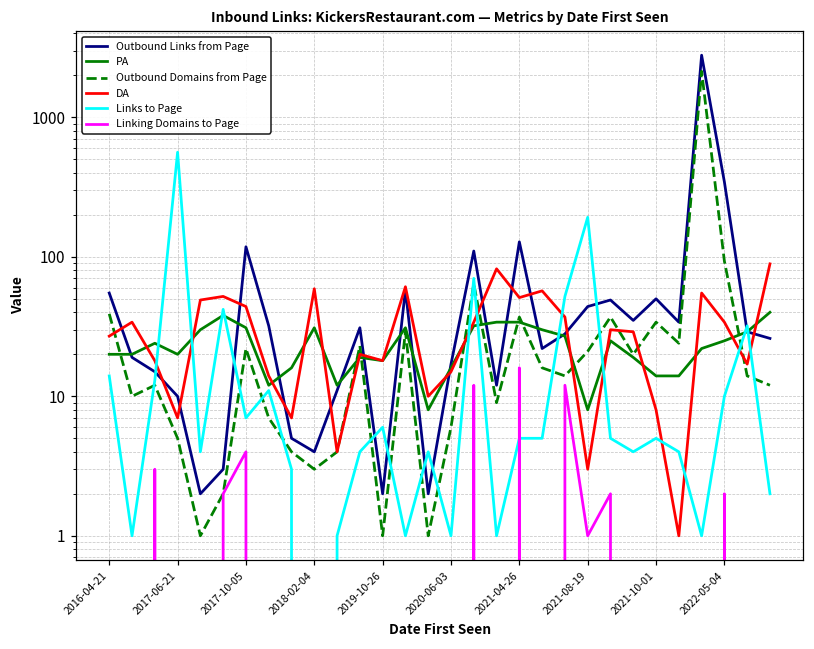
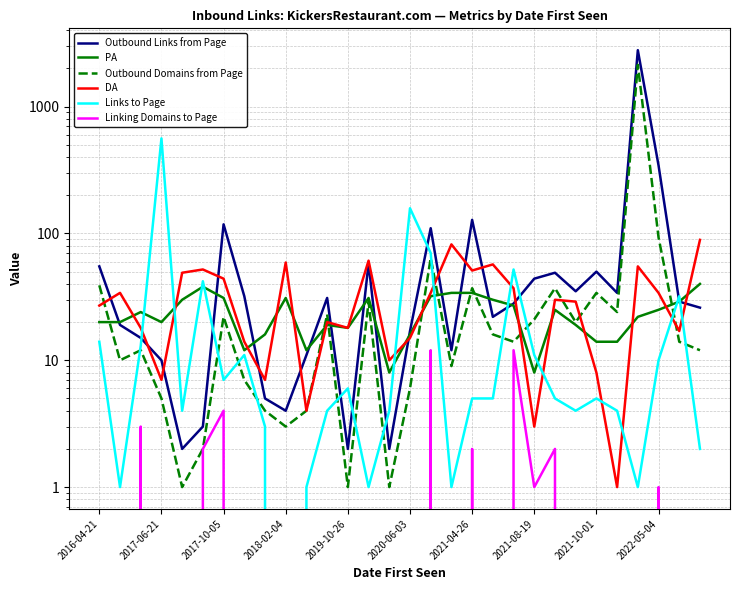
  {
    "Outbound Links from Page": {
      "2016-04-21": 55,
      "2017-06-21": 10,
      "2017-10-05": 120,
      "2018-02-04": 4,
      "2019-10-26": 2,
      "2020-06-03": 17,
      "2021-04-26": 130,
      "2021-08-19": 44,
      "2021-10-01": 50,
      "2022-05-04": 340
    },
    "DA": {
      "2016-04-21": 27,
      "2017-06-21": 7,
      "2017-10-05": 44,
      "2018-02-04": 60,
      "2020-06-03": 15,
      "2021-04-26": 51,
      "2021-08-19": 3,
      "2021-10-01": 8,
      "2022-05-04": 34
    },
    "Links to Page": {
      "2016-04-21": 14,
      "2017-06-21": 600,
      "2017-10-05": 7,
      "2019-10-26": 6,
-     "2020-06-03": 1,
+     "2020-06-03": 160,
      "2021-04-26": 5,
-     "2021-08-19": 190,
+     "2021-08-19": 11,
      "2021-10-01": 5,
      "2022-05-04": 10
    },
    "Linking Domains to Page": {
      "2017-10-05": 4,
-     "2021-04-26": 16,
+     "2021-04-26": 2,
      "2021-08-19": 1,
-     "2022-05-04": 2
+     "2022-05-04": 1
    }
  }
